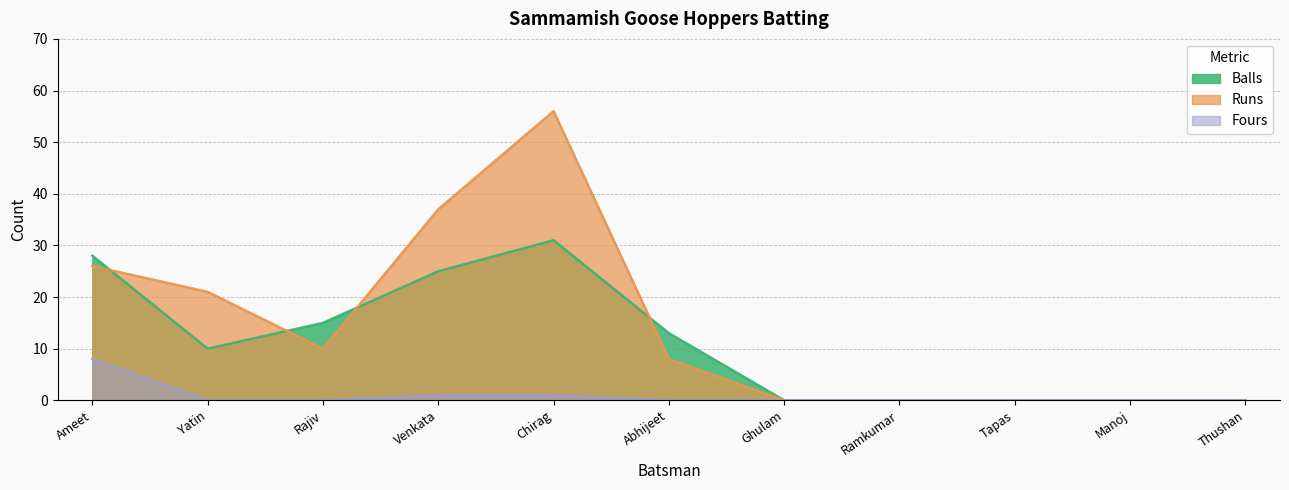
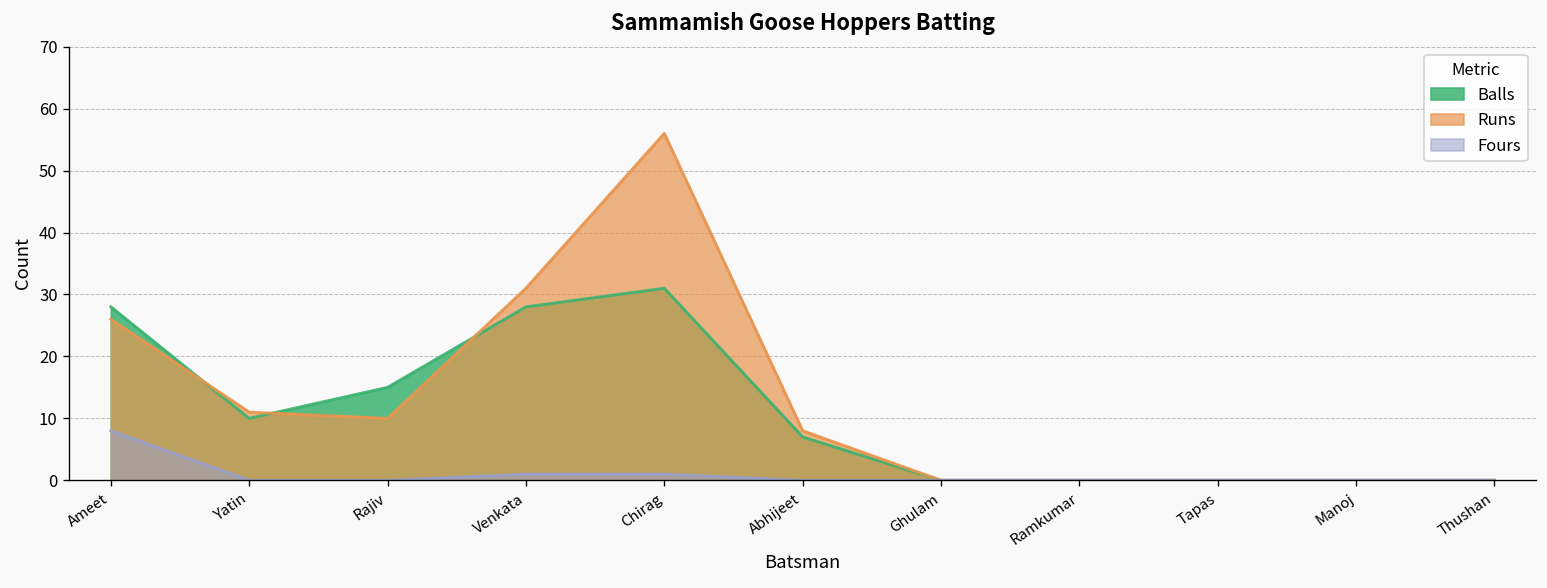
  {
    "Balls": {
      "Ameet": 28,
      "Yatin": 10,
      "Rajiv": 15,
-     "Venkata": 25,
+     "Venkata": 28,
      "Chirag": 31,
-     "Abhijeet": 13
+     "Abhijeet": 7
    },
    "Runs": {
      "Ameet": 26,
-     "Yatin": 21,
+     "Yatin": 11,
      "Rajiv": 10,
-     "Venkata": 37,
+     "Venkata": 31,
      "Chirag": 56,
      "Abhijeet": 8
    },
    "Fours": {
      "Ameet": 8,
      "Yatin": 0,
      "Rajiv": 0,
      "Venkata": 1,
      "Chirag": 1,
      "Abhijeet": 0
    }
  }
